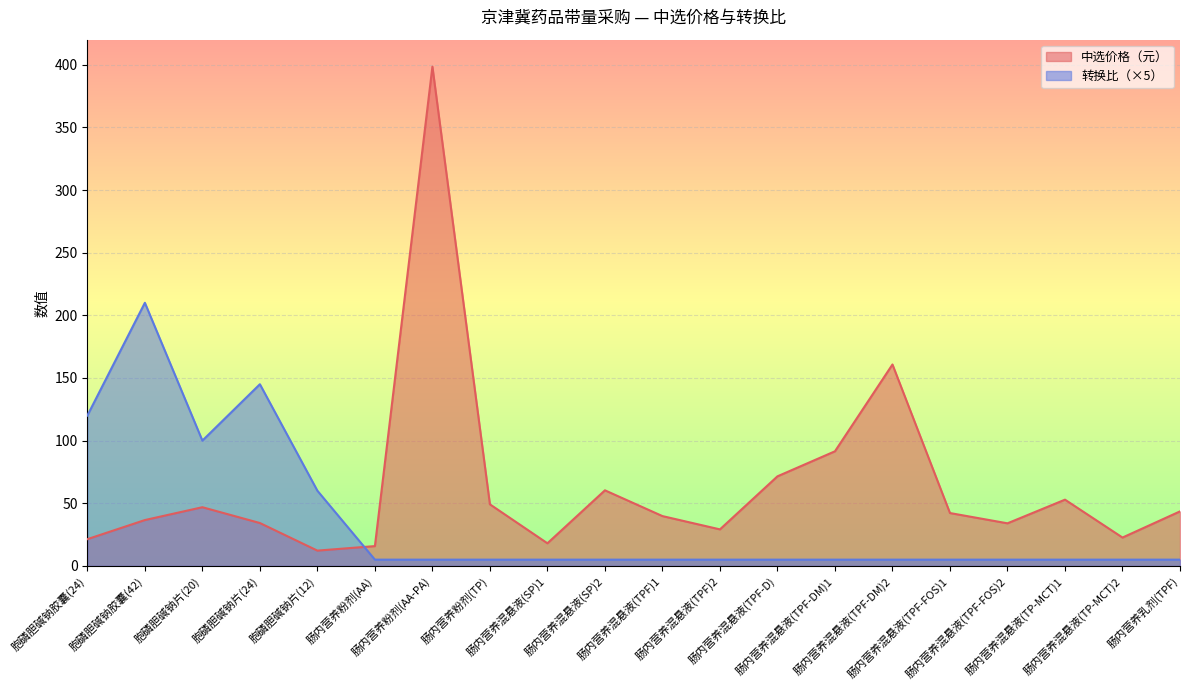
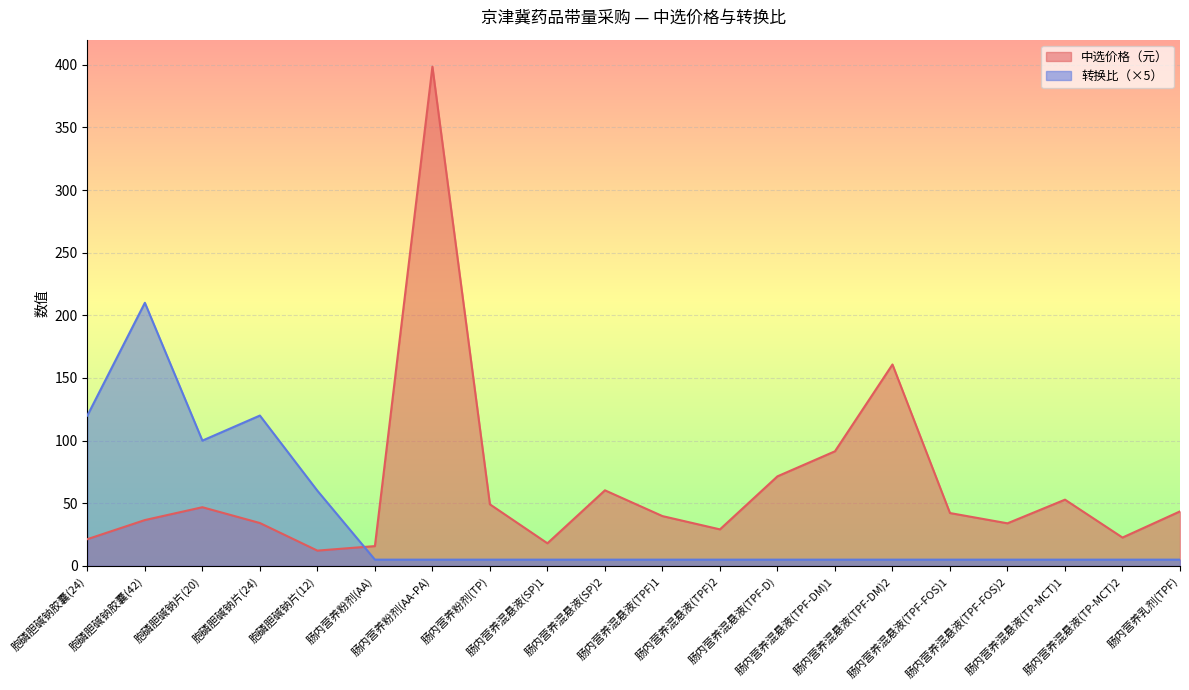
  {
    "中选价格（元）": {
      "胞磷胆碱钠胶囊(24)": 21,
      "胞磷胆碱钠胶囊(42)": 37,
      "胞磷胆碱钠片(20)": 47,
      "胞磷胆碱钠片(24)": 34,
      "胞磷胆碱钠片(12)": 12,
      "肠内营养粉剂(AA)": 16,
      "肠内营养粉剂(AA-PA)": 398,
      "肠内营养粉剂(TP)": 49,
      "肠内营养混悬液(SP)1": 18,
      "肠内营养混悬液(SP)2": 60,
      "肠内营养混悬液(TPF)1": 40,
      "肠内营养混悬液(TPF)2": 29,
      "肠内营养混悬液(TPF-D)": 71,
      "肠内营养混悬液(TPF-DM)1": 91,
      "肠内营养混悬液(TPF-DM)2": 161,
      "肠内营养混悬液(TPF-FOS)1": 42,
      "肠内营养混悬液(TPF-FOS)2": 34,
      "肠内营养混悬液(TP-MCT)1": 53,
      "肠内营养混悬液(TP-MCT)2": 23,
      "肠内营养乳剂(TPF)": 44
    },
    "转换比（×5）": {
      "胞磷胆碱钠胶囊(24)": 120,
      "胞磷胆碱钠胶囊(42)": 210,
      "胞磷胆碱钠片(20)": 100,
-     "胞磷胆碱钠片(24)": 145,
+     "胞磷胆碱钠片(24)": 120,
      "胞磷胆碱钠片(12)": 60,
      "肠内营养粉剂(AA)": 5,
      "肠内营养粉剂(AA-PA)": 5,
      "肠内营养粉剂(TP)": 5,
      "肠内营养混悬液(SP)1": 5,
      "肠内营养混悬液(SP)2": 5,
      "肠内营养混悬液(TPF)1": 5,
      "肠内营养混悬液(TPF)2": 5,
      "肠内营养混悬液(TPF-D)": 5,
      "肠内营养混悬液(TPF-DM)1": 5,
      "肠内营养混悬液(TPF-DM)2": 5,
      "肠内营养混悬液(TPF-FOS)1": 5,
      "肠内营养混悬液(TPF-FOS)2": 5,
      "肠内营养混悬液(TP-MCT)1": 5,
      "肠内营养混悬液(TP-MCT)2": 5,
      "肠内营养乳剂(TPF)": 5
    }
  }
